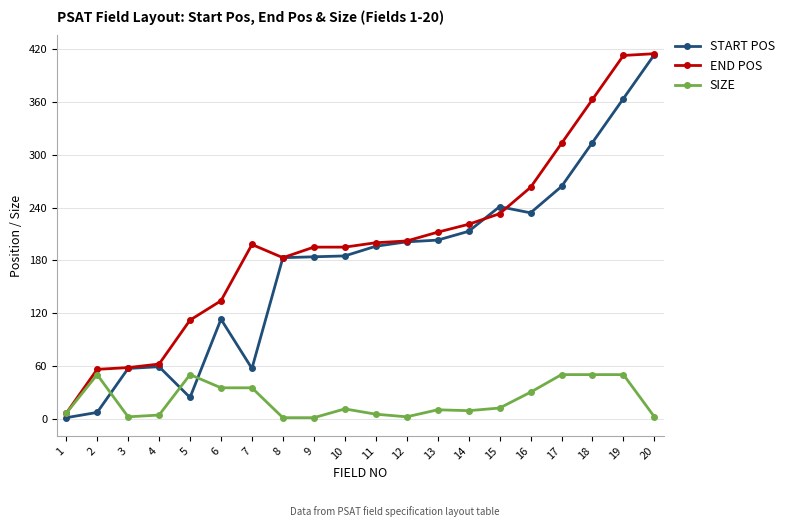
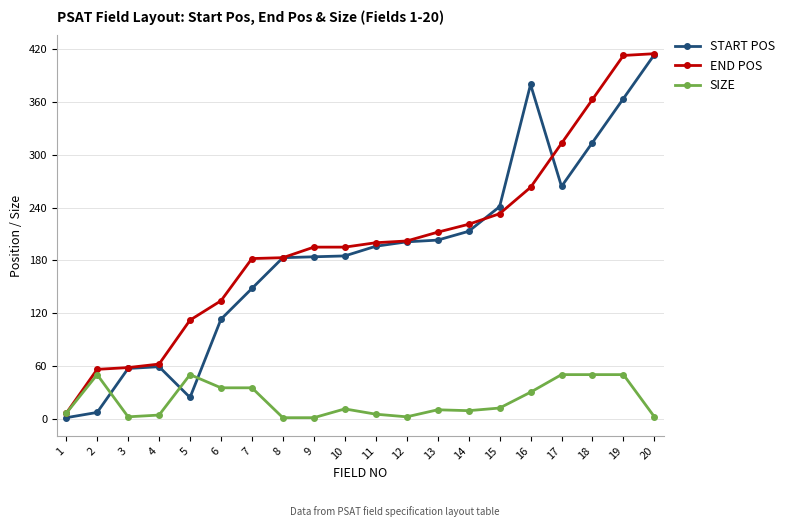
  {
    "START POS": {
      "1": 0,
      "2": 10,
      "4": 60,
      "5": 20,
      "6": 110,
-     "7": 60,
+     "7": 150,
      "9": 180,
      "10": 190,
      "11": 200,
      "13": 200,
      "14": 210,
      "15": 240,
-     "16": 230,
+     "16": 380,
      "17": 260,
      "18": 310,
      "19": 360
    },
    "END POS": {
      "2": 60,
      "4": 60,
      "5": 110,
      "6": 130,
-     "7": 200,
+     "7": 180,
      "9": 200,
      "10": 200,
      "11": 200,
      "13": 210,
      "14": 220,
      "15": 230,
      "16": 260,
      "17": 310,
      "18": 360,
      "19": 410
    },
    "SIZE": {
      "2": 50,
      "3": 0,
      "4": 0,
      "5": 50,
      "6": 40,
      "7": 40,
      "8": 0,
      "9": 0,
      "10": 10,
      "11": 10,
      "12": 0,
      "13": 10,
      "14": 10,
      "15": 10,
      "16": 30,
      "17": 50,
      "18": 50,
      "19": 50,
      "20": 0
    }
  }
